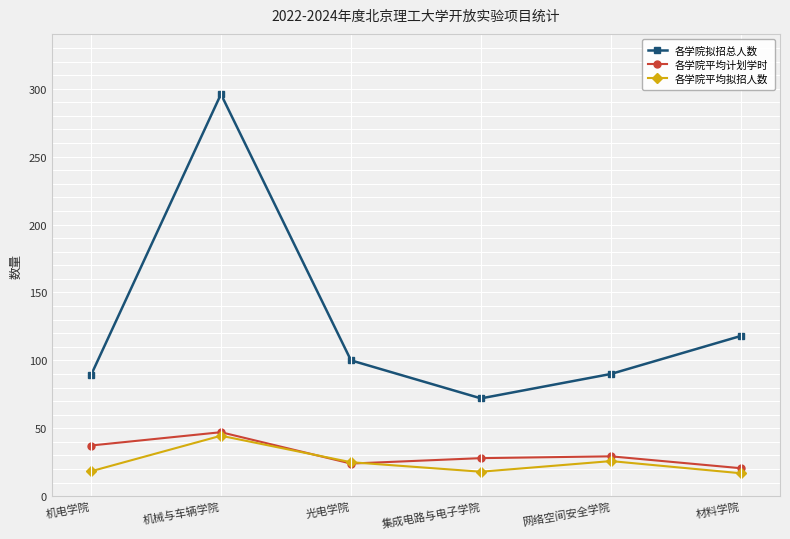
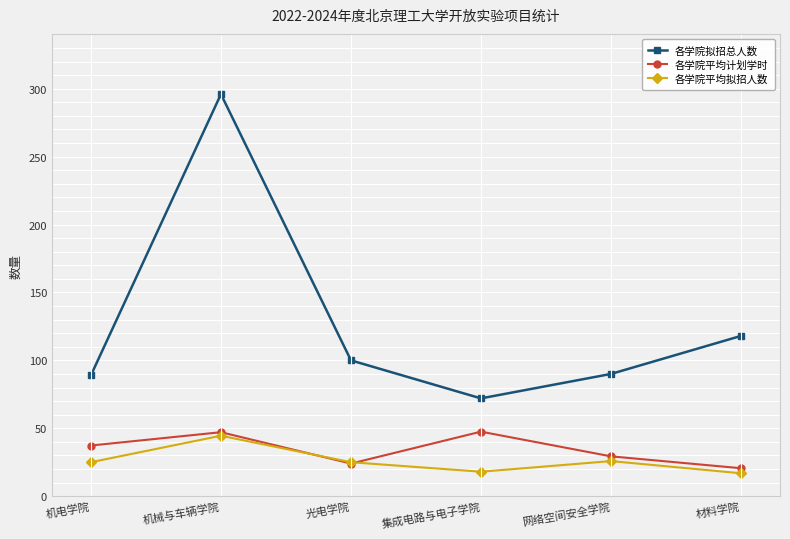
  {
    "各学院拟招总人数": {
      "机电学院": 89,
      "机械与车辆学院": 296,
      "光电学院": 100,
      "集成电路与电子学院": 72,
      "网络空间安全学院": 90,
      "材料学院": 118
    },
    "各学院平均计划学时": {
      "机电学院": 37,
      "机械与车辆学院": 47,
-     "集成电路与电子学院": 28,
+     "集成电路与电子学院": 48,
      "网络空间安全学院": 29,
      "材料学院": 21
    },
    "各学院平均拟招人数": {
-     "机电学院": 18,
+     "机电学院": 25,
      "机械与车辆学院": 45,
      "集成电路与电子学院": 18,
      "网络空间安全学院": 26,
      "材料学院": 17
    }
  }
